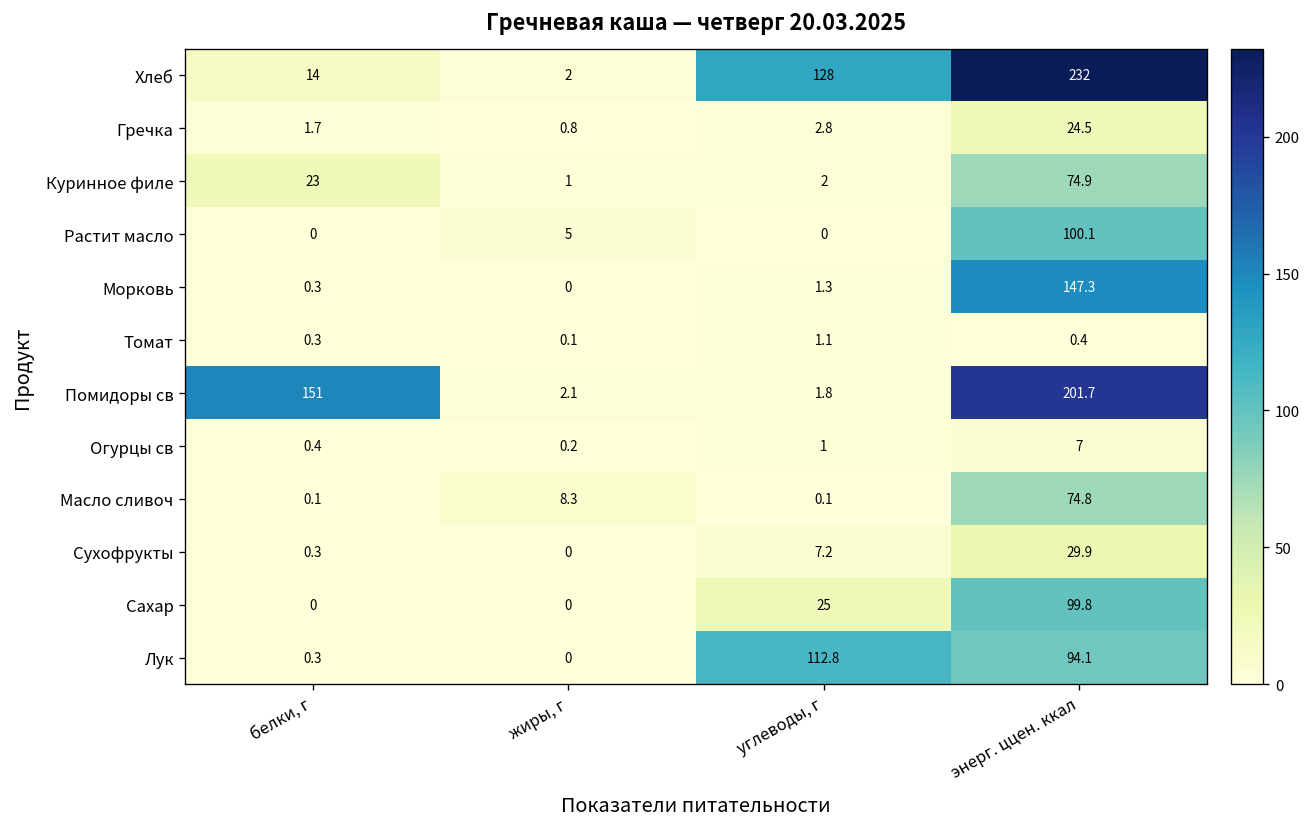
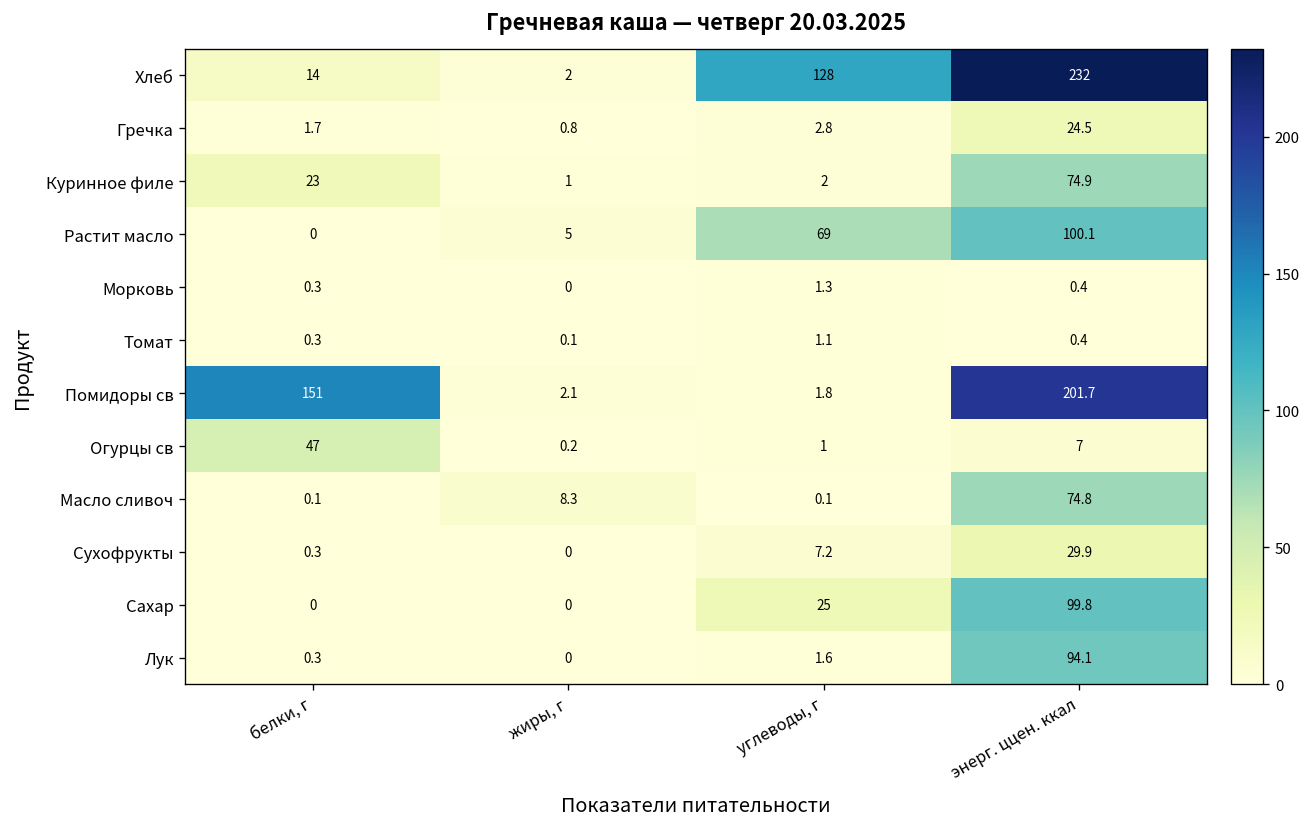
  {
    "Хлеб": {
      "белки, г": 14,
      "жиры, г": 2,
      "углеводы, г": 128,
      "энерг. ццен. ккал": 232
    },
    "Гречка": {
      "белки, г": 1.7,
      "жиры, г": 0.8,
      "углеводы, г": 2.8,
      "энерг. ццен. ккал": 24.5
    },
    "Куринное филе": {
      "белки, г": 23,
      "жиры, г": 1,
      "углеводы, г": 2,
      "энерг. ццен. ккал": 74.9
    },
    "Растит масло": {
      "белки, г": 0,
      "жиры, г": 5,
-     "углеводы, г": 0,
+     "углеводы, г": 69,
      "энерг. ццен. ккал": 100.1
    },
    "Морковь": {
      "белки, г": 0.3,
      "жиры, г": 0,
      "углеводы, г": 1.3,
-     "энерг. ццен. ккал": 147.3
+     "энерг. ццен. ккал": 0.4
    },
    "Томат": {
      "белки, г": 0.3,
      "жиры, г": 0.1,
      "углеводы, г": 1.1,
      "энерг. ццен. ккал": 0.4
    },
    "Помидоры св": {
      "белки, г": 151,
      "жиры, г": 2.1,
      "углеводы, г": 1.8,
      "энерг. ццен. ккал": 201.7
    },
    "Огурцы св": {
-     "белки, г": 0.4,
+     "белки, г": 47,
      "жиры, г": 0.2,
      "углеводы, г": 1,
      "энерг. ццен. ккал": 7
    },
    "Масло сливоч": {
      "белки, г": 0.1,
      "жиры, г": 8.3,
      "углеводы, г": 0.1,
      "энерг. ццен. ккал": 74.8
    },
    "Сухофрукты": {
      "белки, г": 0.3,
      "жиры, г": 0,
      "углеводы, г": 7.2,
      "энерг. ццен. ккал": 29.9
    },
    "Сахар": {
      "белки, г": 0,
      "жиры, г": 0,
      "углеводы, г": 25,
      "энерг. ццен. ккал": 99.8
    },
    "Лук": {
      "белки, г": 0.3,
      "жиры, г": 0,
-     "углеводы, г": 112.8,
+     "углеводы, г": 1.6,
      "энерг. ццен. ккал": 94.1
    }
  }
